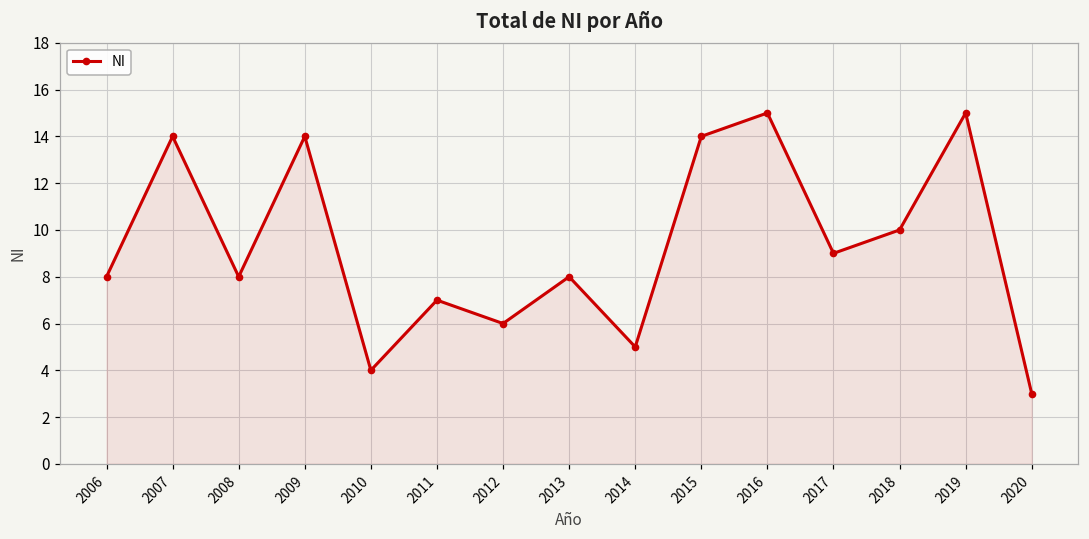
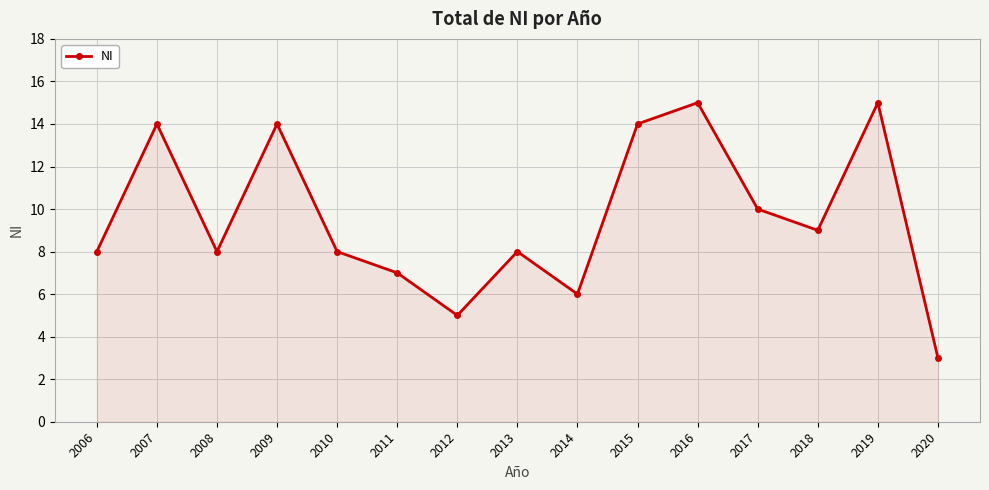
  {
    "2006": 8,
    "2007": 14,
    "2008": 8,
    "2009": 14,
-   "2010": 4,
+   "2010": 8,
    "2011": 7,
-   "2012": 6,
+   "2012": 5,
    "2013": 8,
-   "2014": 5,
+   "2014": 6,
    "2015": 14,
    "2016": 15,
-   "2017": 9,
-   "2018": 10,
+   "2017": 10,
+   "2018": 9,
    "2019": 15,
    "2020": 3
  }
